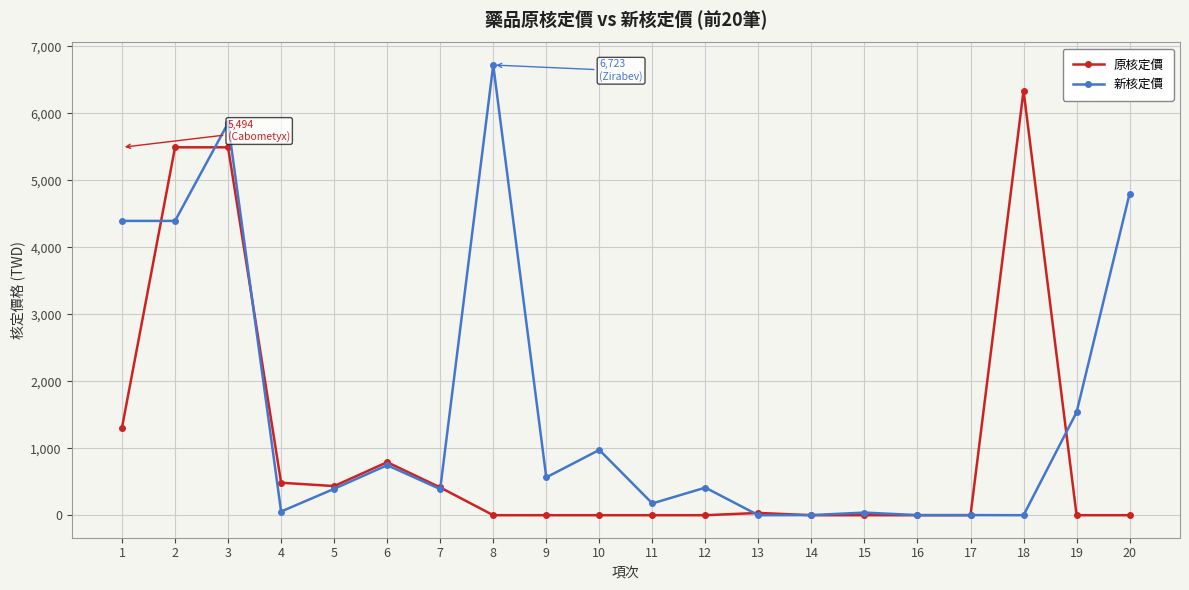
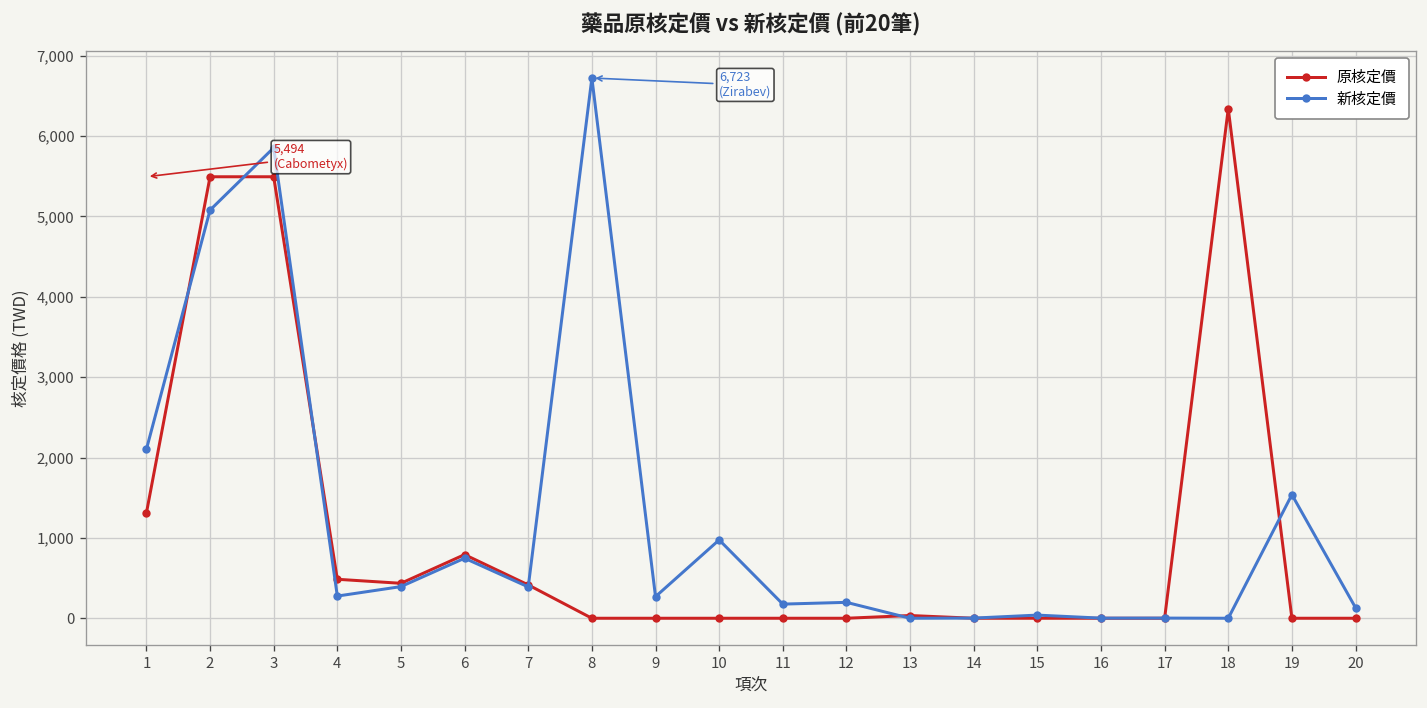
  {
    "原核定價": {
      "1": "1,300",
      "4": "500",
      "5": "400",
      "6": "800",
      "8": "0",
      "9": "0",
      "10": "0",
      "11": "0",
      "12": "0",
      "15": "0",
      "18": "6,300",
      "19": "0",
      "20": "0"
    },
    "新核定價": {
-     "1": "4,400",
-     "2": "4,400",
-     "4": "100",
+     "1": "2,100",
+     "2": "5,100",
+     "4": "300",
      "5": "400",
      "6": "700",
-     "9": "600",
+     "9": "300",
      "10": "1,000",
      "11": "200",
-     "12": "400",
+     "12": "200",
      "15": "0",
      "18": "0",
      "19": "1,500",
-     "20": "4,800"
+     "20": "100"
    }
  }
